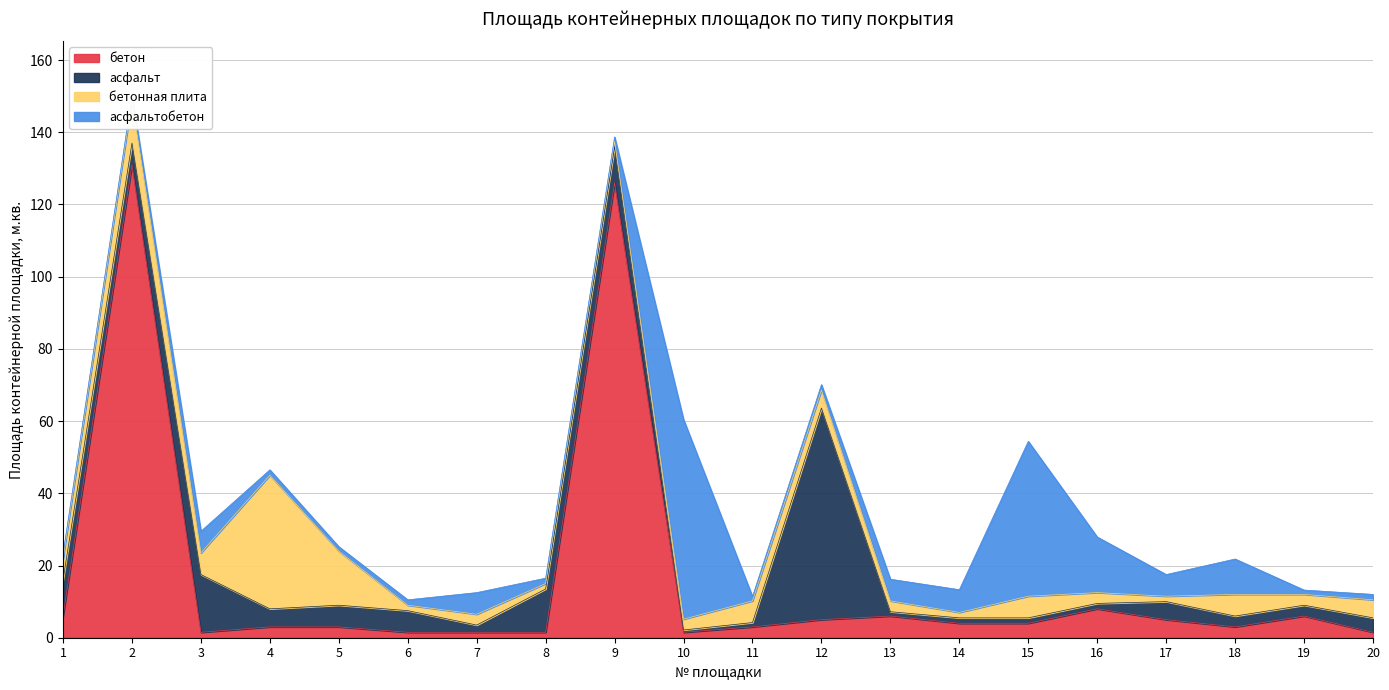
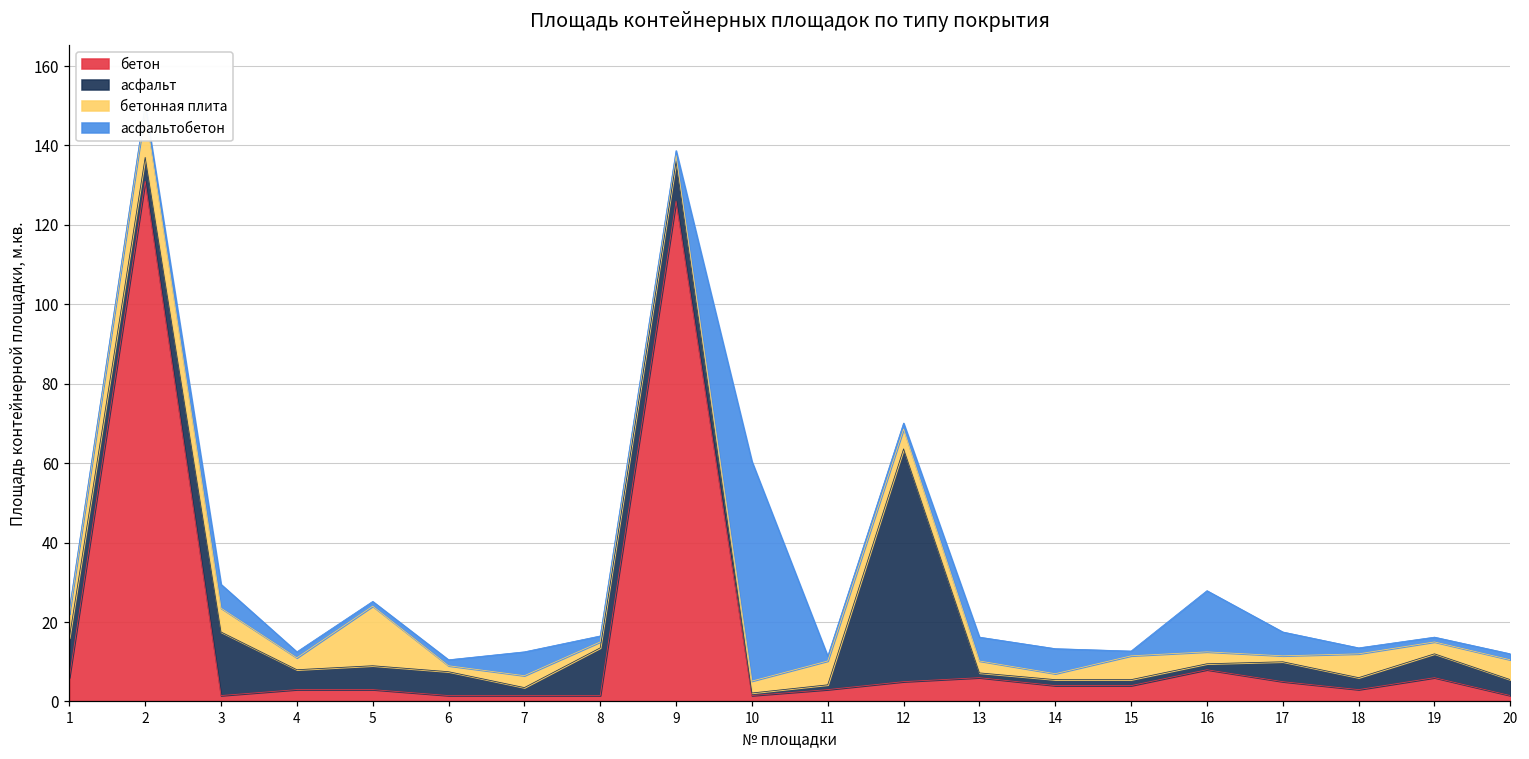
  {
    "бетон": {
      "1": 6,
      "2": 131,
      "3": 2,
      "4": 3,
      "5": 3,
      "6": 2,
      "7": 2,
      "8": 2,
      "9": 126,
      "11": 3,
      "12": 5,
      "13": 6,
      "14": 4,
      "15": 4,
      "16": 8,
      "17": 5,
      "18": 3,
      "19": 6,
      "20": 2
    },
    "асфальт": {
      "1": 10,
      "2": 6,
      "3": 16,
      "4": 5,
      "5": 6,
      "6": 6,
      "7": 2,
      "8": 12,
      "9": 10,
      "11": 1,
      "12": 59,
      "13": 1,
      "14": 2,
      "15": 2,
      "16": 2,
      "17": 5,
      "18": 3,
-     "19": 3,
+     "19": 6,
      "20": 4
    },
    "бетонная плита": {
      "1": 6,
      "3": 6,
-     "4": 37,
+     "4": 3,
      "5": 15,
      "6": 2,
      "7": 3,
      "8": 2,
      "9": 2,
      "10": 3,
      "11": 6,
      "12": 5,
      "13": 3,
      "14": 2,
      "15": 6,
      "16": 3,
      "17": 2,
      "18": 6,
      "19": 3,
      "20": 5
    },
    "асфальтобетон": {
      "1": 1,
      "3": 6,
      "4": 2,
      "5": 1,
      "6": 2,
      "7": 6,
      "8": 2,
      "9": 1,
      "10": 55,
      "11": 1,
      "12": 2,
      "13": 6,
      "14": 6,
-     "15": 43,
+     "15": 1,
      "16": 15,
      "17": 6,
-     "18": 10,
+     "18": 2,
      "19": 1,
      "20": 2
    }
  }
